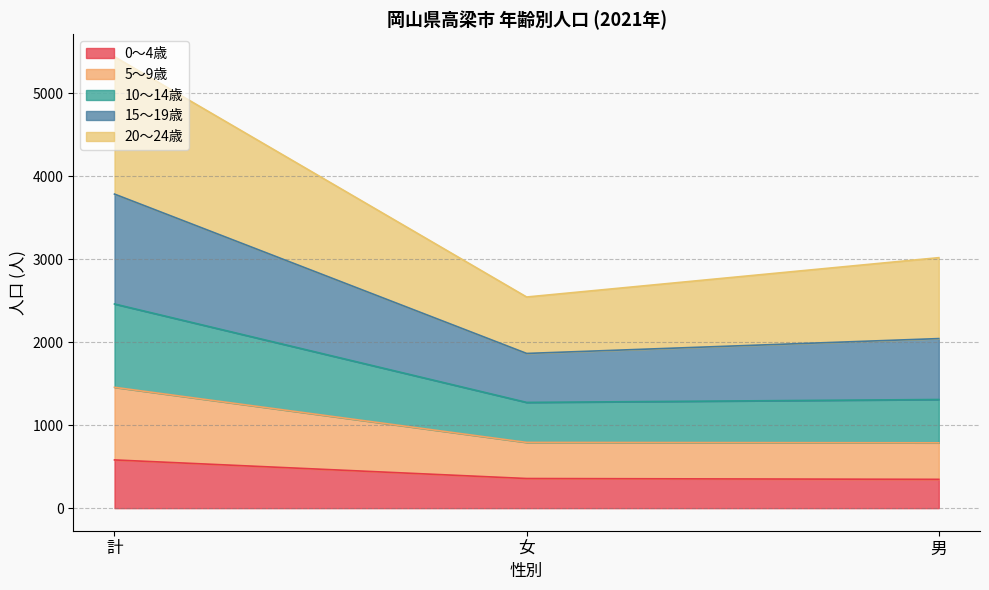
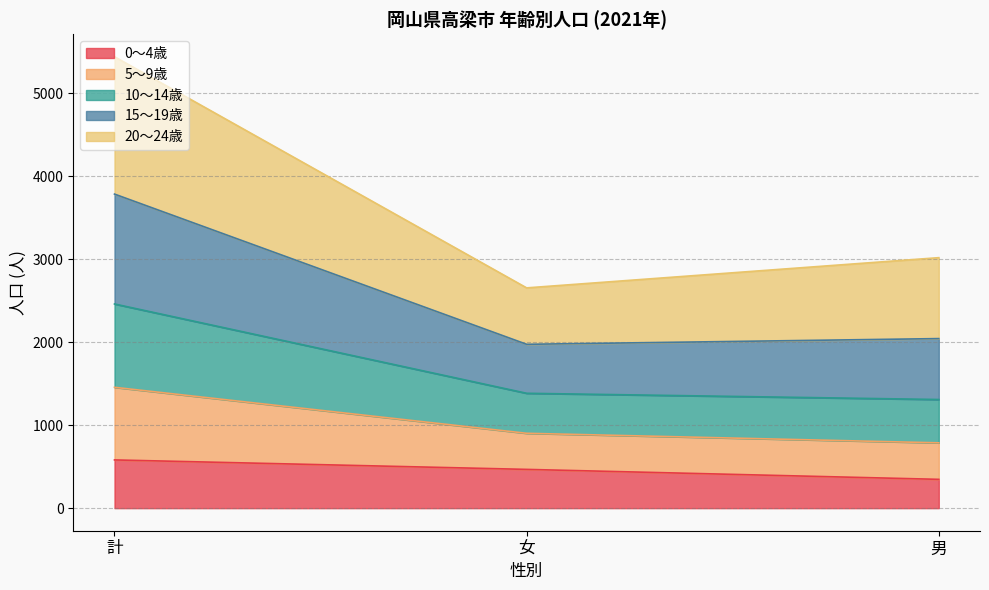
  {
    "0～4歳": {
      "計": 600,
-     "女": 400,
+     "女": 500,
      "男": 300
    }
  }
